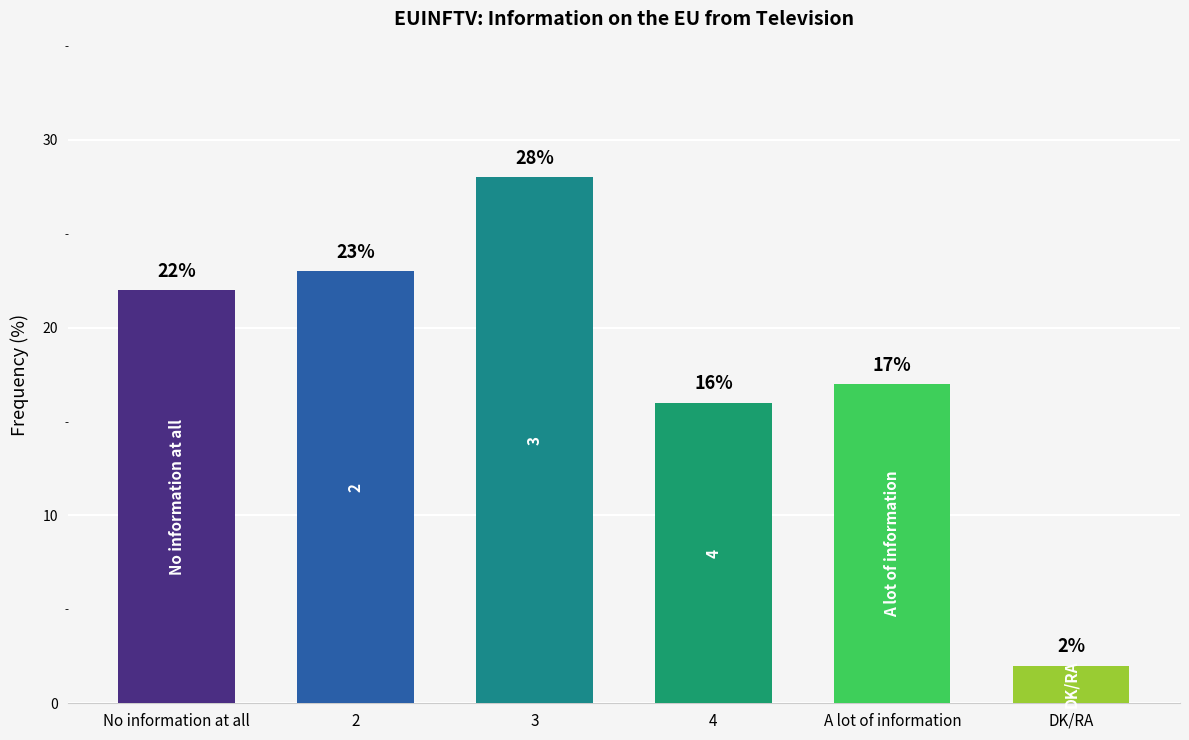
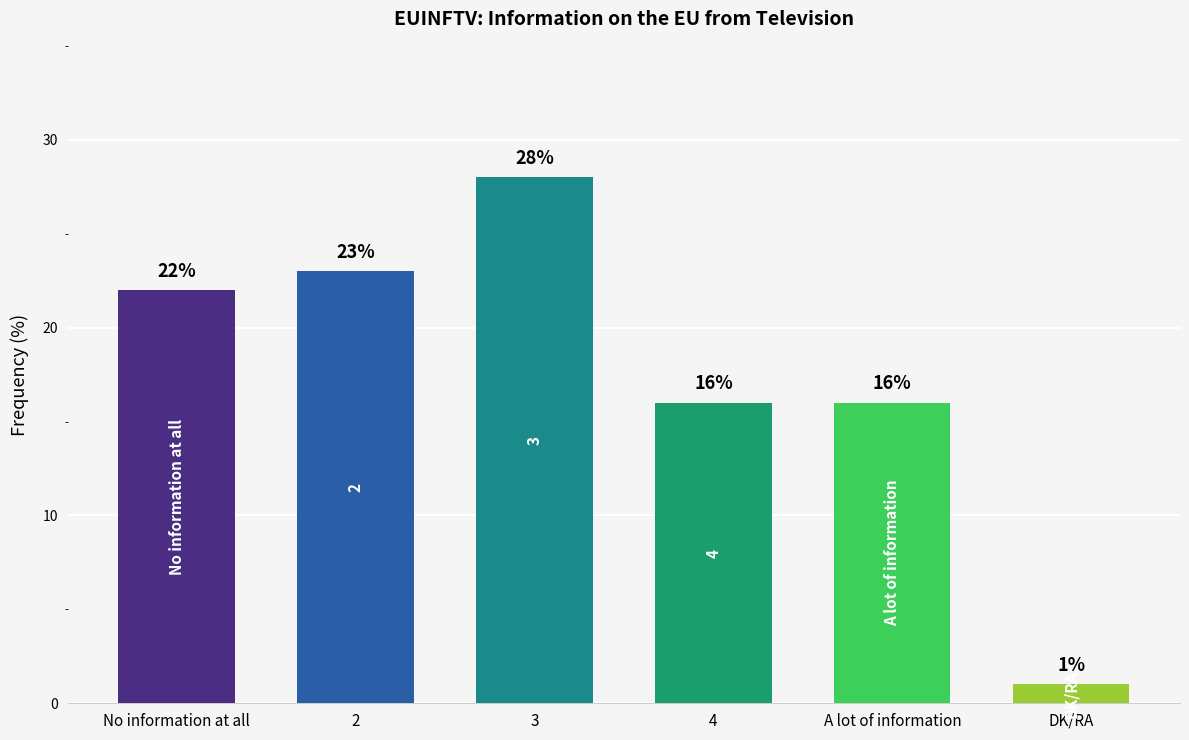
  {
    "No information at all": "22%",
    "2": "23%",
    "3": "28%",
    "4": "16%",
-   "A lot of information": "17%",
-   "DK/RA": "2%"
+   "A lot of information": "16%",
+   "DK/RA": "1%"
  }
